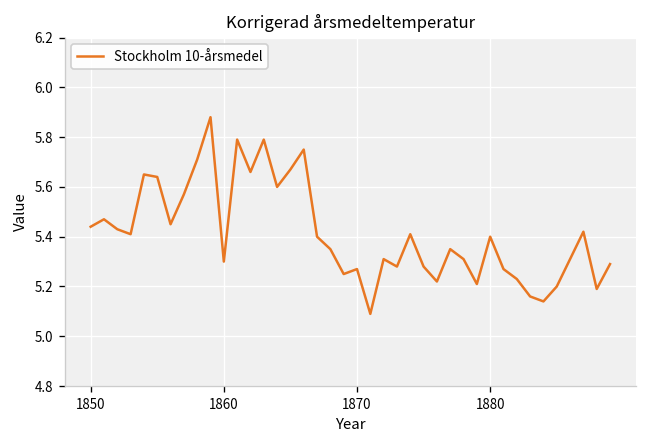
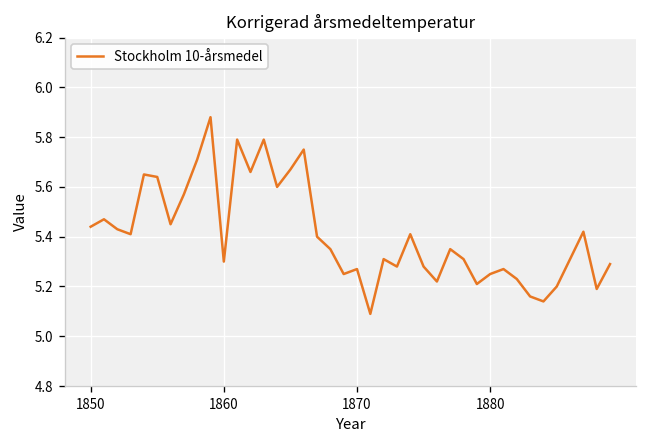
  {
    "1850": 5.44,
    "1860": 5.30,
    "1870": 5.27,
-   "1880": 5.40
+   "1880": 5.25
  }
